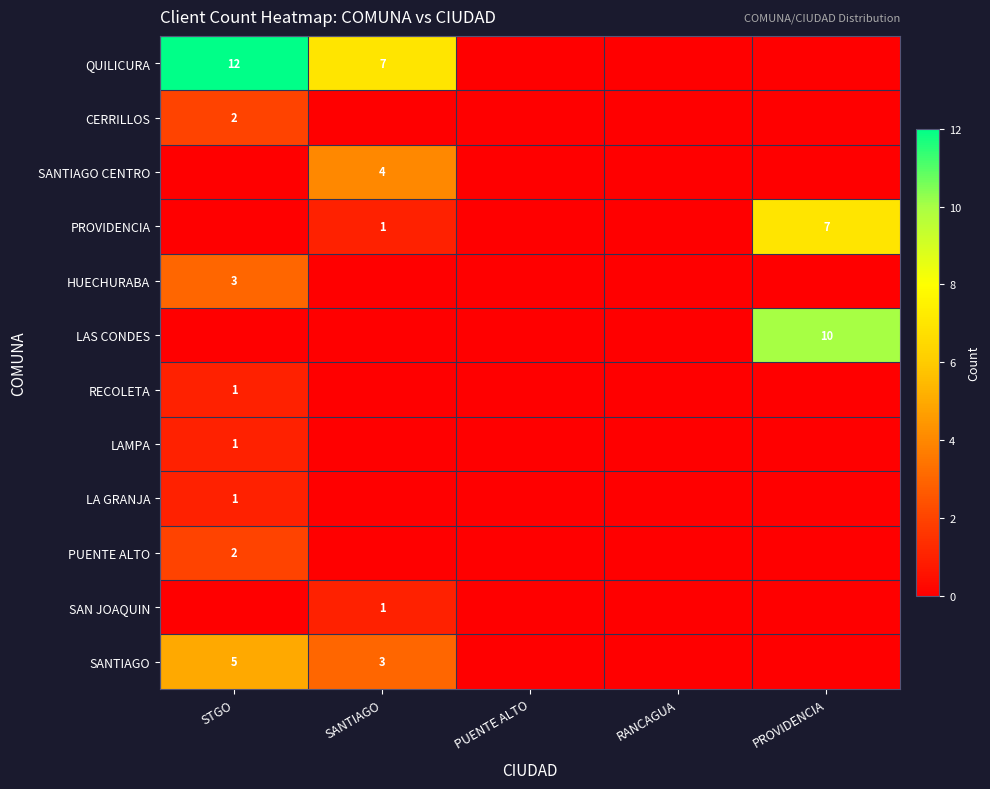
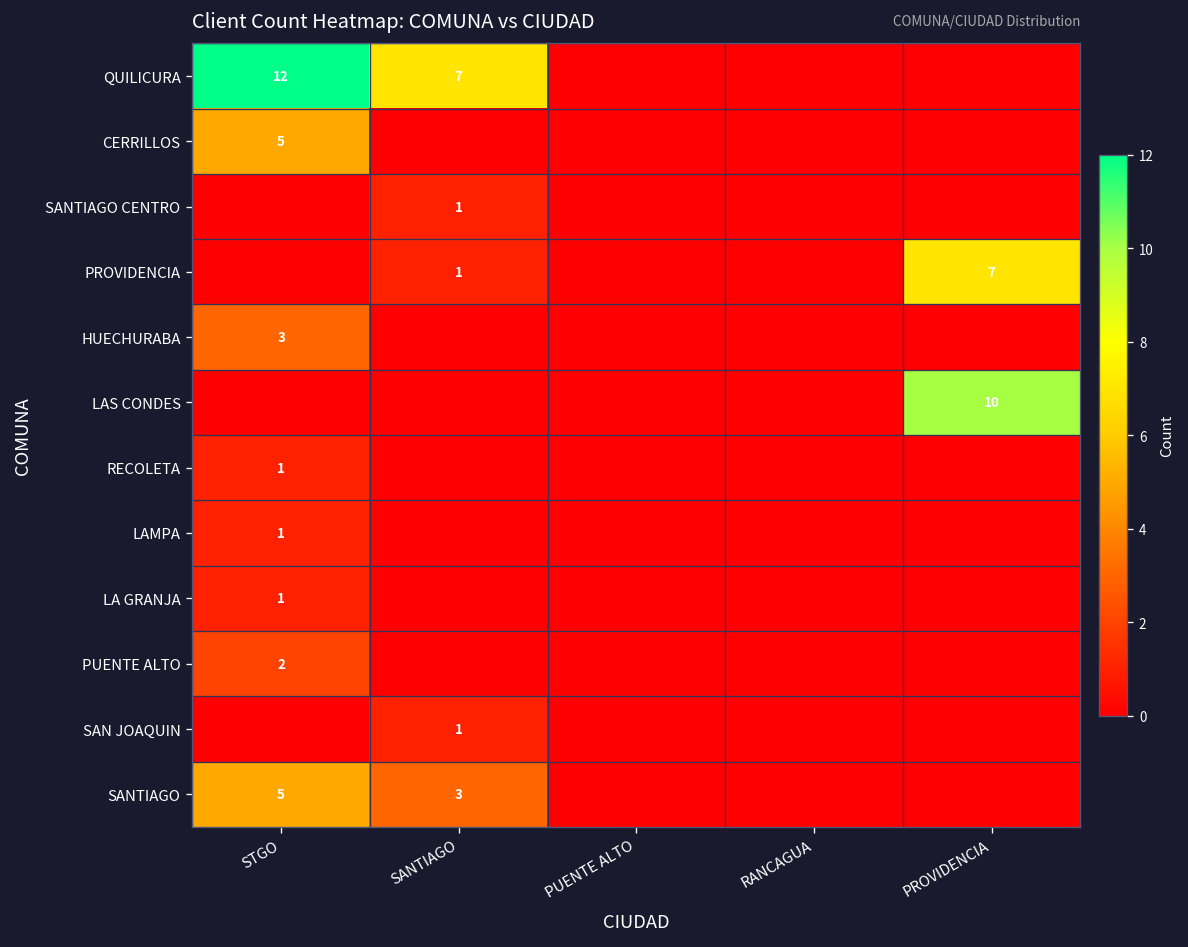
  {
    "QUILICURA": {
      "STGO": 12,
      "SANTIAGO": 7
    },
    "CERRILLOS": {
-     "STGO": 2
+     "STGO": 5
    },
    "SANTIAGO CENTRO": {
-     "SANTIAGO": 4
+     "SANTIAGO": 1
    },
    "PROVIDENCIA": {
      "SANTIAGO": 1,
      "PROVIDENCIA": 7
    },
    "HUECHURABA": {
      "STGO": 3
    },
    "LAS CONDES": {
      "PROVIDENCIA": 10
    },
    "RECOLETA": {
      "STGO": 1
    },
    "LAMPA": {
      "STGO": 1
    },
    "LA GRANJA": {
      "STGO": 1
    },
    "PUENTE ALTO": {
      "STGO": 2
    },
    "SAN JOAQUIN": {
      "SANTIAGO": 1
    },
    "SANTIAGO": {
      "STGO": 5,
      "SANTIAGO": 3
    }
  }
